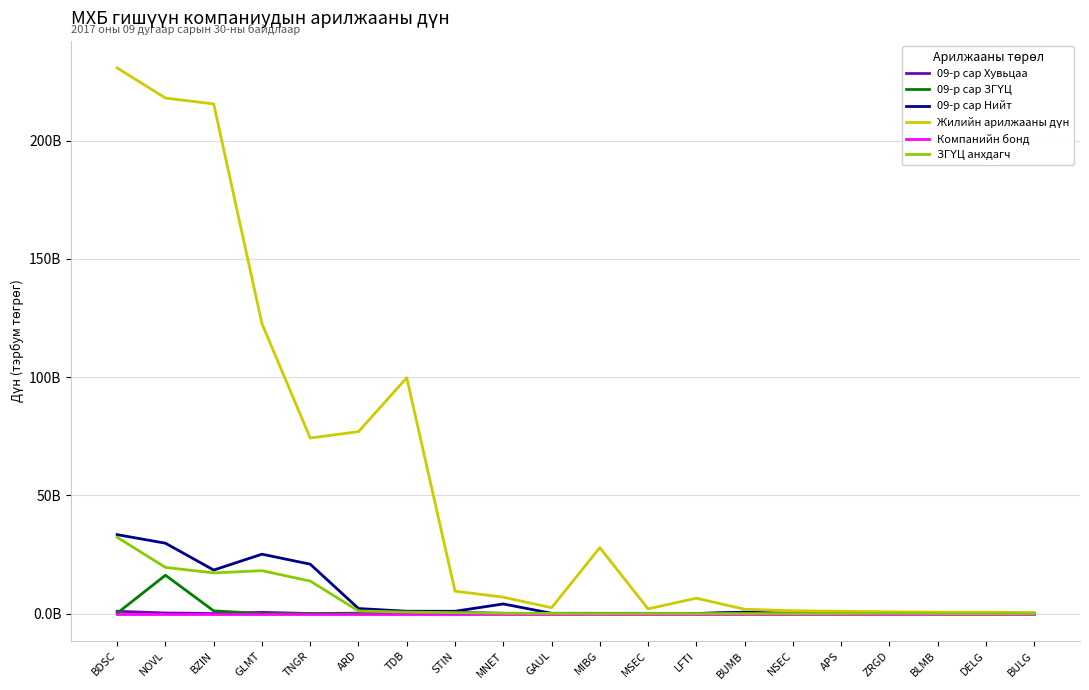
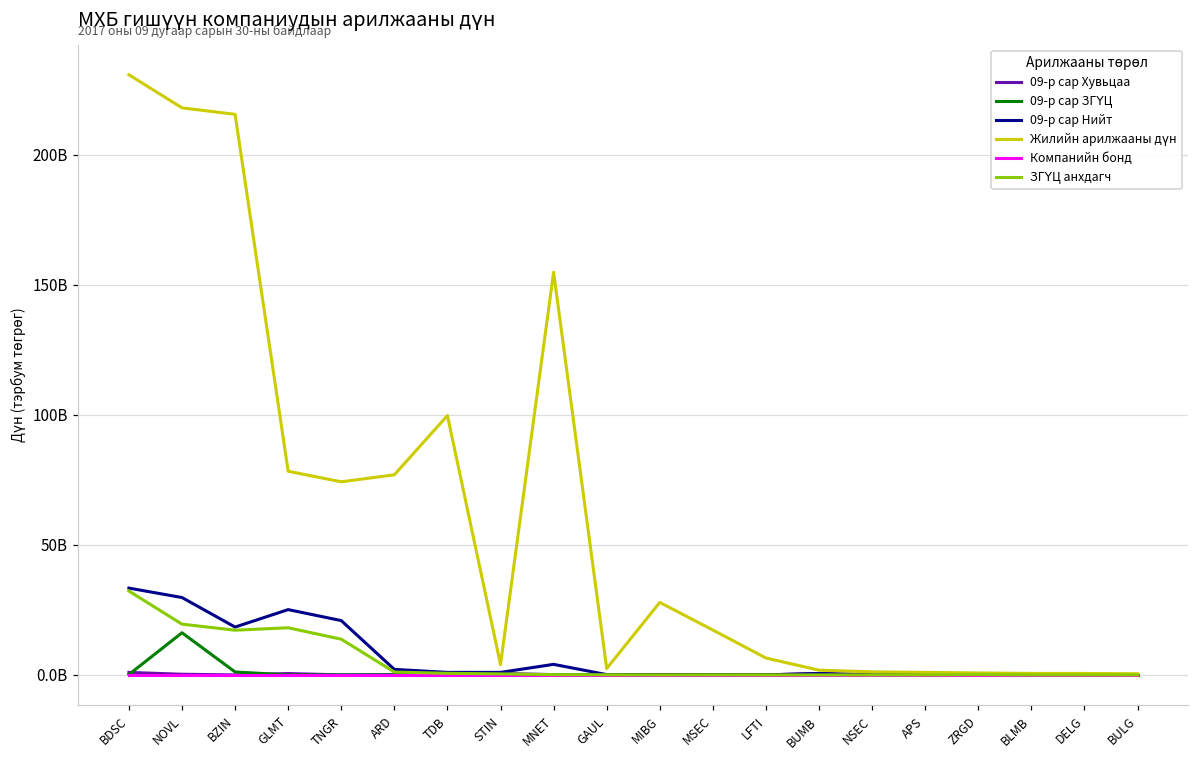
  {
    "09-р сар ЗГҮЦ": {
      "NOVL": 16000000000,
      "BZIN": 1000000000
    },
    "09-р сар Нийт": {
      "BDSC": 33000000000,
      "NOVL": 30000000000,
      "BZIN": 18000000000,
      "GLMT": 25000000000,
      "TNGR": 21000000000,
      "MNET": 4000000000
    },
    "Жилийн арилжааны дүн": {
      "BDSC": 231000000000,
      "NOVL": 218000000000,
      "BZIN": 216000000000,
-     "GLMT": 123000000000,
+     "GLMT": 78000000000,
      "TNGR": 74000000000,
      "ARD": 77000000000,
      "TDB": 100000000000,
-     "STIN": 9000000000,
-     "MNET": 7000000000,
+     "STIN": 4000000000,
+     "MNET": 155000000000,
      "GAUL": 2000000000,
      "MIBG": 28000000000,
-     "MSEC": 2000000000,
+     "MSEC": 17000000000,
      "LFTI": 6000000000,
      "BUMB": 2000000000,
      "NSEC": 1000000000
    },
    "ЗГҮЦ анхдагч": {
      "BDSC": 32000000000,
      "NOVL": 20000000000,
      "BZIN": 17000000000,
      "GLMT": 18000000000,
      "TNGR": 14000000000
    }
  }
